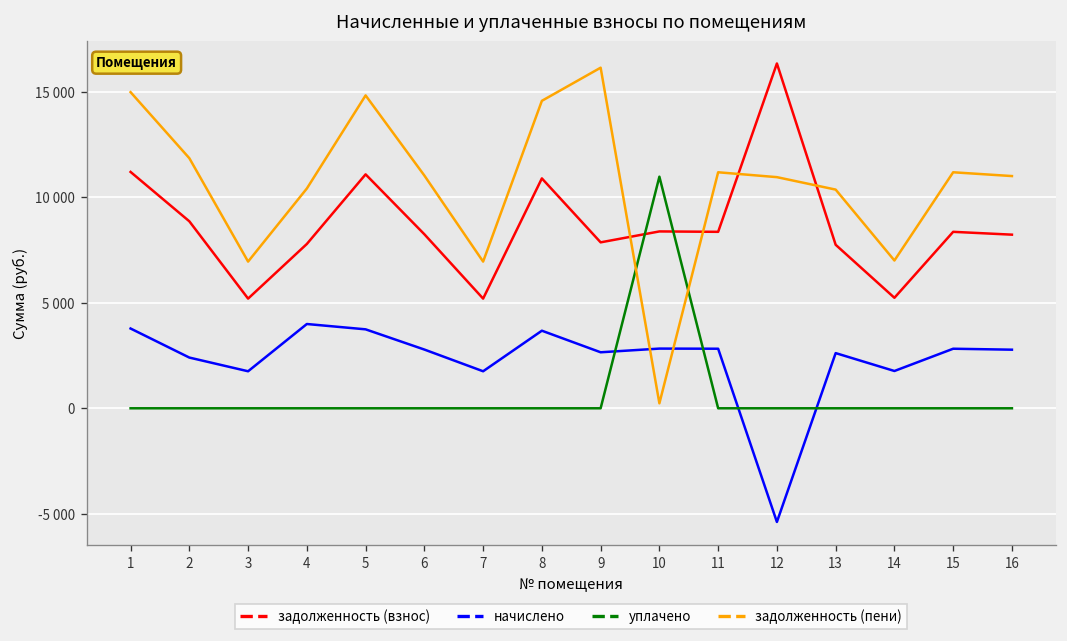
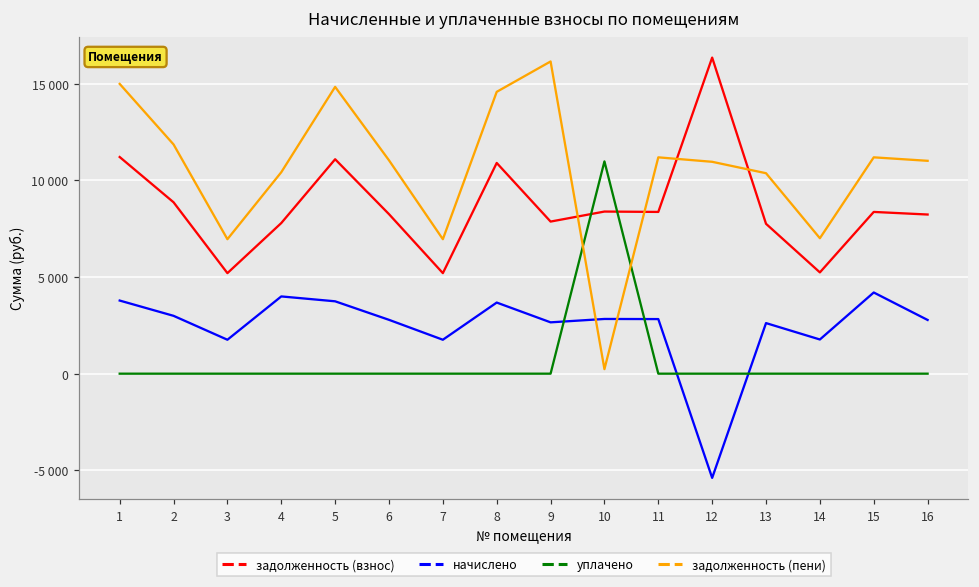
  {
    "задолженность (взнос)": {
      "1": 11200,
      "2": 8900,
      "3": 5200,
      "4": 7800,
      "5": 11100,
      "6": 8300,
      "7": 5200,
      "8": 10900,
      "9": 7900,
      "10": 8400,
      "11": 8400,
      "12": 16400,
      "13": 7800,
      "14": 5200,
      "15": 8400,
      "16": 8200
    },
    "начислено": {
      "1": 3800,
-     "2": 2400,
+     "2": 3000,
      "3": 1800,
      "4": 4000,
      "5": 3700,
      "6": 2800,
      "7": 1800,
      "8": 3700,
      "9": 2700,
      "10": 2800,
      "11": 2800,
      "12": -5400,
      "13": 2600,
      "14": 1800,
-     "15": 2800,
+     "15": 4200,
      "16": 2800
    },
    "уплачено": {
      "1": 0,
      "2": 0,
      "3": 0,
      "4": 0,
      "5": 0,
      "6": 0,
      "7": 0,
      "8": 0,
      "9": 0,
      "10": 11000,
      "11": 0,
      "12": 0,
      "13": 0,
      "14": 0,
      "15": 0,
      "16": 0
    },
    "задолженность (пени)": {
      "1": 15000,
      "2": 11900,
      "3": 7000,
      "4": 10400,
      "5": 14800,
      "6": 11000,
      "7": 7000,
      "8": 14600,
      "9": 16200,
      "10": 200,
      "11": 11200,
      "12": 11000,
      "13": 10400,
      "14": 7000,
      "15": 11200,
      "16": 11000
    }
  }
